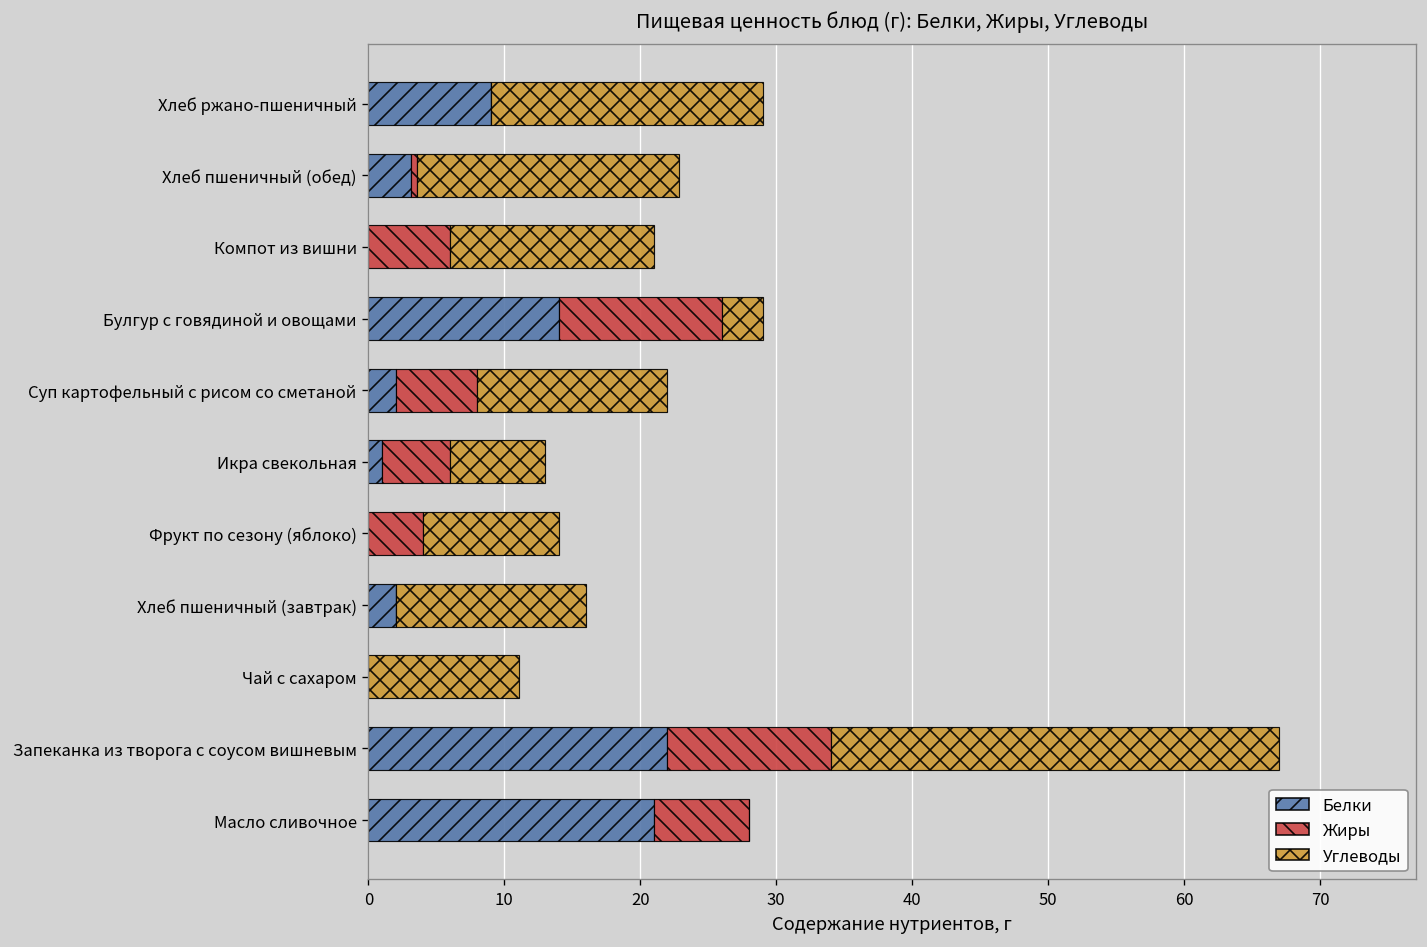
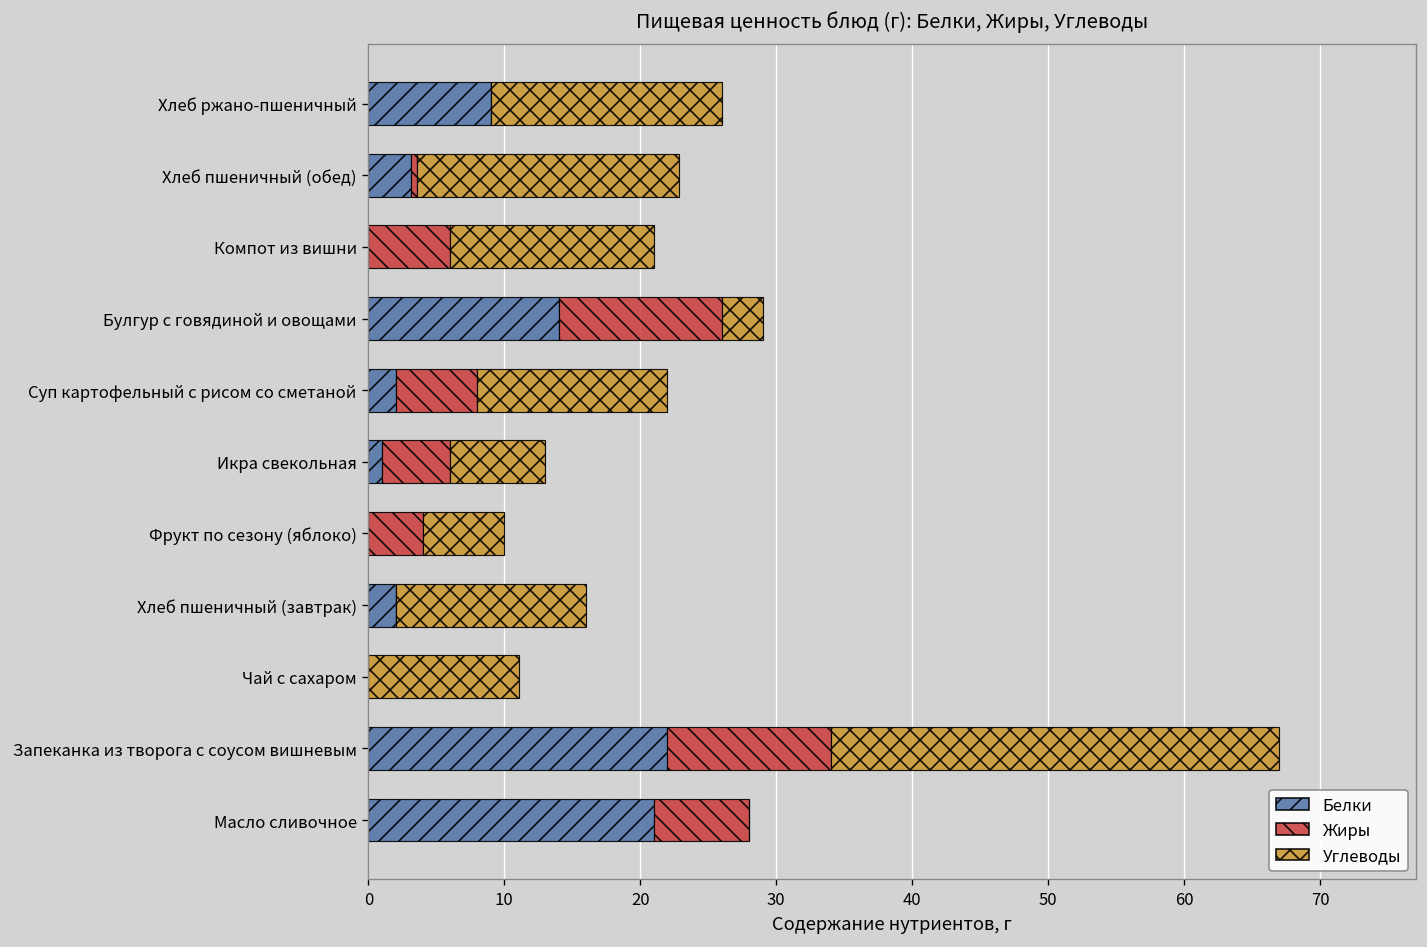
  {
    "Белки": {
      "Хлеб ржано-пшеничный": 9,
      "Хлеб пшеничный (обед)": 3,
      "Компот из вишни": 0,
      "Булгур с говядиной и овощами": 14,
      "Суп картофельный с рисом со сметаной": 2,
      "Икра свекольная": 1,
      "Фрукт по сезону (яблоко)": 0,
      "Хлеб пшеничный (завтрак)": 2,
      "Чай с сахаром": 0,
      "Запеканка из творога с соусом вишневым": 22,
      "Масло сливочное": 21
    },
    "Жиры": {
      "Хлеб ржано-пшеничный": 0,
      "Хлеб пшеничный (обед)": 0.4,
      "Компот из вишни": 6,
      "Булгур с говядиной и овощами": 12,
      "Суп картофельный с рисом со сметаной": 6,
      "Икра свекольная": 5,
      "Фрукт по сезону (яблоко)": 4,
      "Хлеб пшеничный (завтрак)": 0,
      "Чай с сахаром": 0,
      "Запеканка из творога с соусом вишневым": 12,
      "Масло сливочное": 7
    },
    "Углеводы": {
-     "Хлеб ржано-пшеничный": 20,
+     "Хлеб ржано-пшеничный": 17,
      "Хлеб пшеничный (обед)": 19.3,
      "Компот из вишни": 15,
      "Булгур с говядиной и овощами": 3,
      "Суп картофельный с рисом со сметаной": 14,
      "Икра свекольная": 7,
-     "Фрукт по сезону (яблоко)": 10,
+     "Фрукт по сезону (яблоко)": 6,
      "Хлеб пшеничный (завтрак)": 14,
      "Чай с сахаром": 11,
      "Запеканка из творога с соусом вишневым": 33,
      "Масло сливочное": 0
    }
  }
